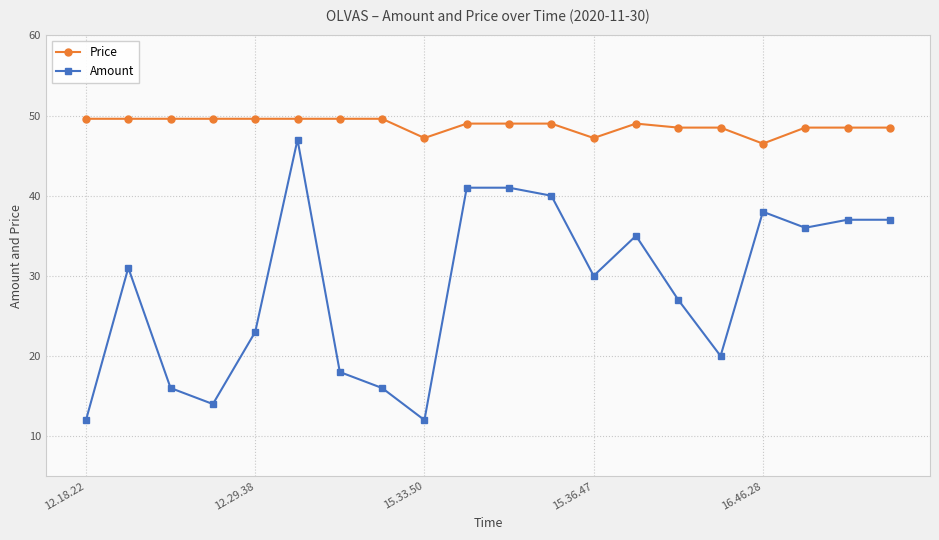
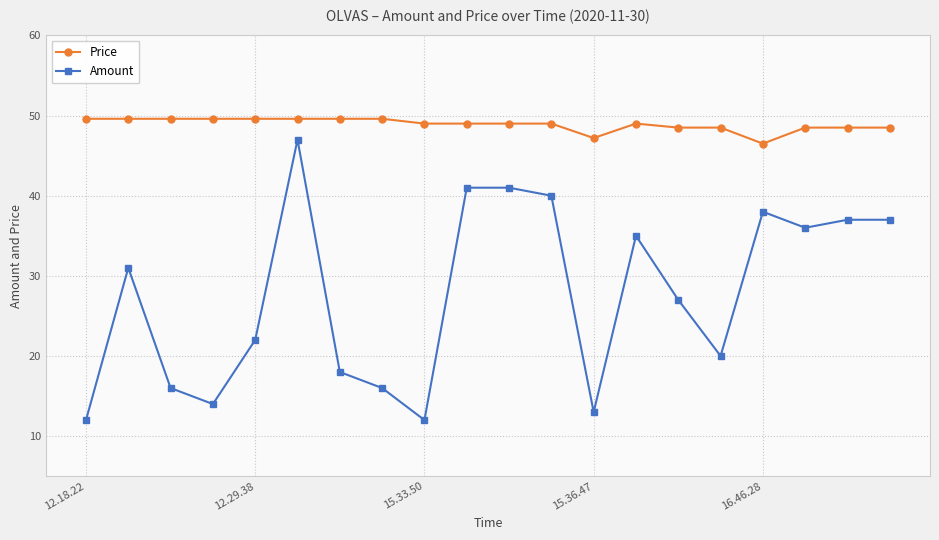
  {
    "Price": {
      "12.18.22": 50,
      "12.29.38": 50,
-     "15.33.50": 47,
+     "15.33.50": 49,
      "15.36.47": 47,
      "16.46.28": 47
    },
    "Amount": {
      "12.18.22": 12,
-     "12.29.38": 23,
+     "12.29.38": 22,
      "15.33.50": 12,
-     "15.36.47": 30,
+     "15.36.47": 13,
      "16.46.28": 38
    }
  }
